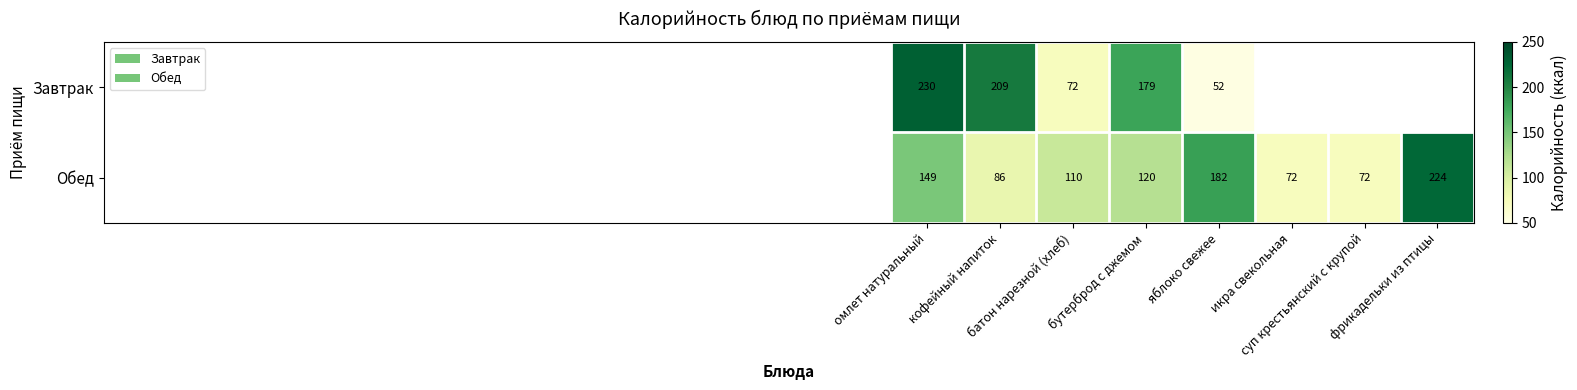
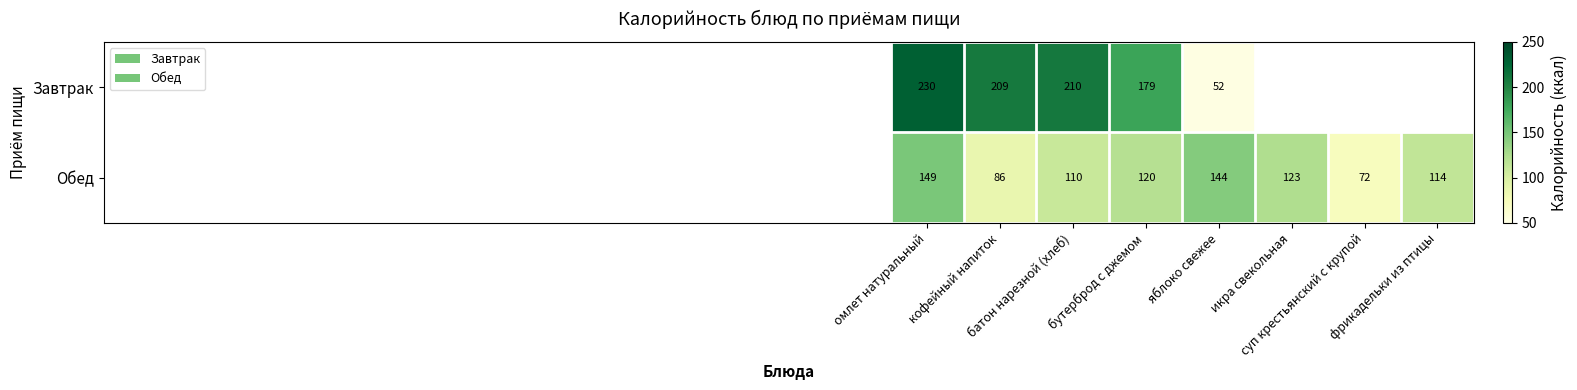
  {
    "Завтрак": {
      "омлет натуральный": 230,
      "кофейный напиток": 209,
-     "батон нарезной (хлеб)": 72,
+     "батон нарезной (хлеб)": 210,
      "бутерброд с джемом": 179,
      "яблоко свежее": 52
    },
    "Обед": {
      "омлет натуральный": 149,
      "кофейный напиток": 86,
      "батон нарезной (хлеб)": 110,
      "бутерброд с джемом": 120,
-     "яблоко свежее": 182,
-     "икра свекольная": 72,
+     "яблоко свежее": 144,
+     "икра свекольная": 123,
      "суп крестьянский с крупой": 72,
-     "фрикадельки из птицы": 224
+     "фрикадельки из птицы": 114
    }
  }
